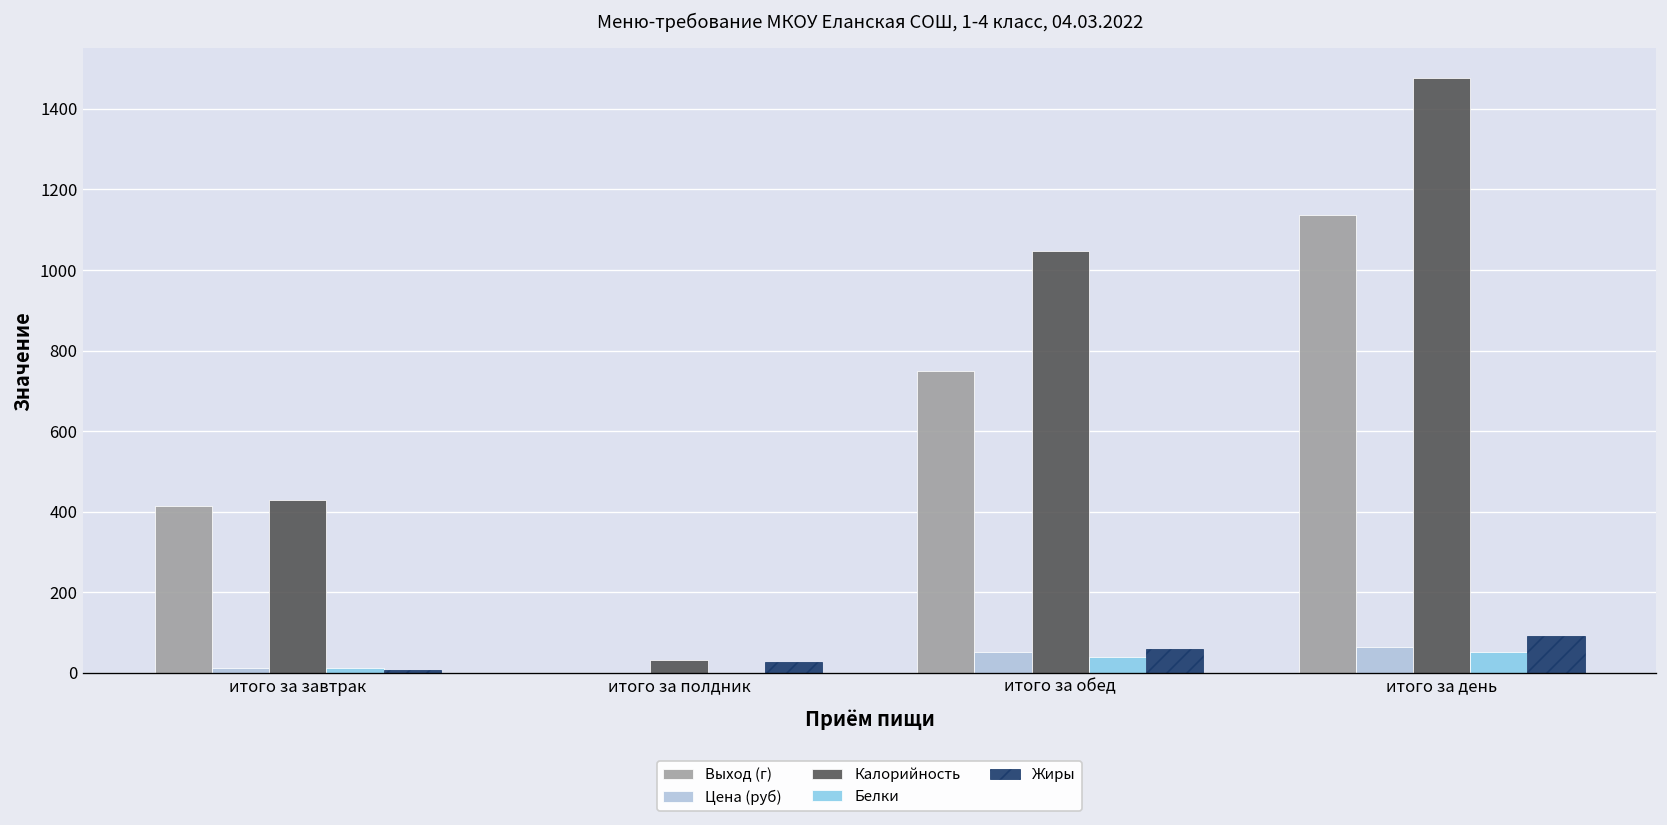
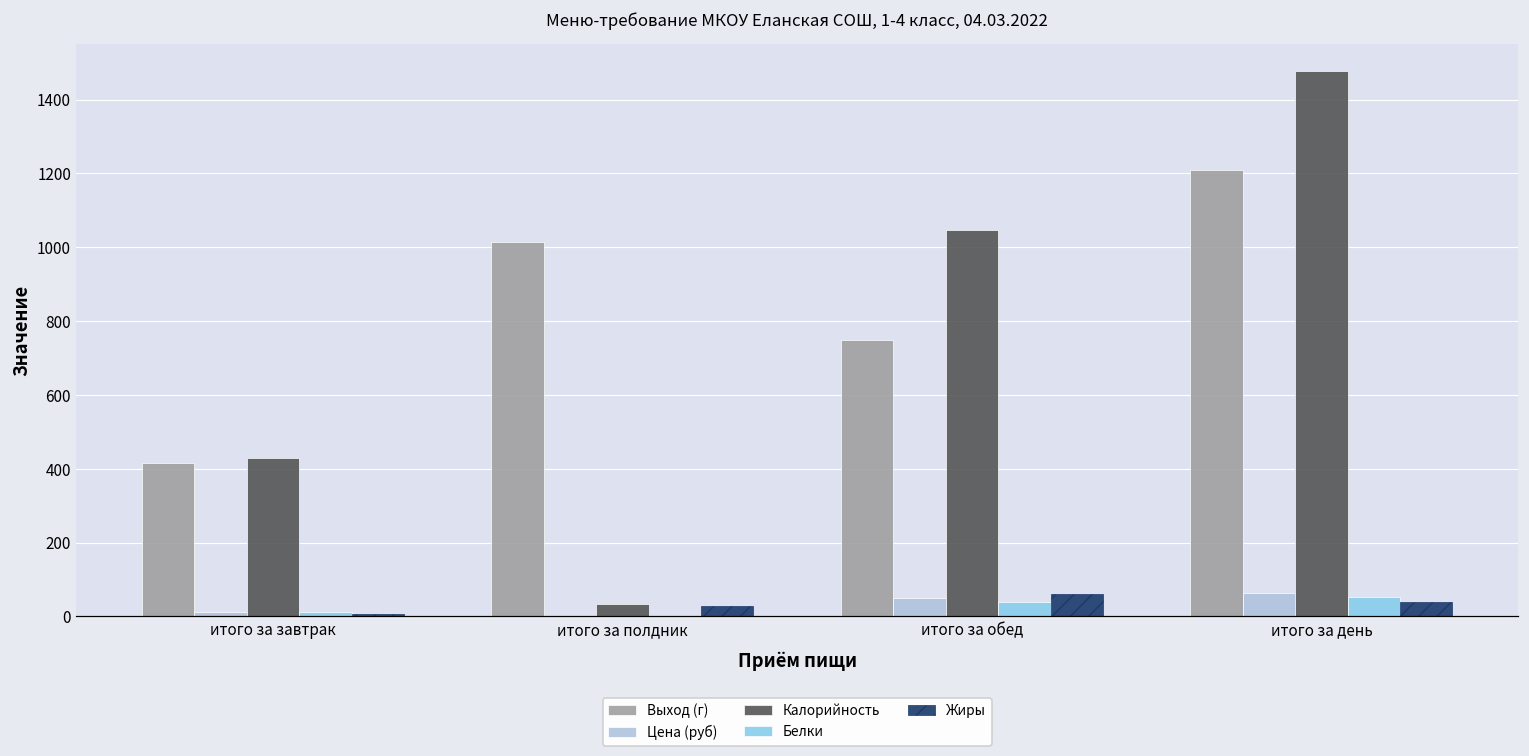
  {
    "Выход (г)": {
      "итого за завтрак": 420,
-     "итого за полдник": 0,
+     "итого за полдник": 1010,
      "итого за обед": 750,
-     "итого за день": 1140
+     "итого за день": 1210
    },
    "Калорийность": {
      "итого за завтрак": 430,
      "итого за полдник": 30,
      "итого за обед": 1050,
      "итого за день": 1480
    },
    "Жиры": {
      "итого за полдник": 30,
      "итого за обед": 60,
-     "итого за день": 90
+     "итого за день": 40
    }
  }
